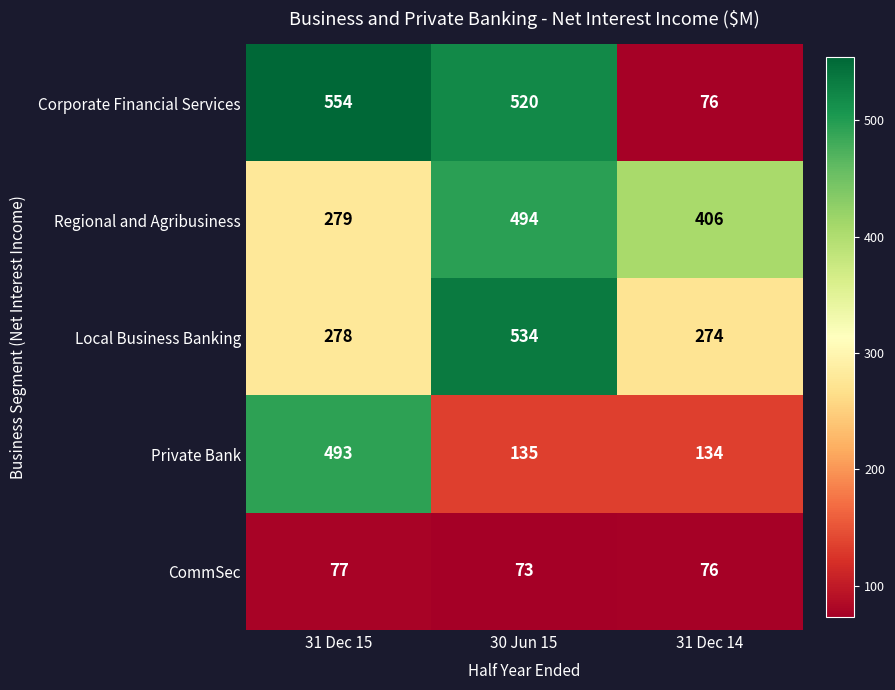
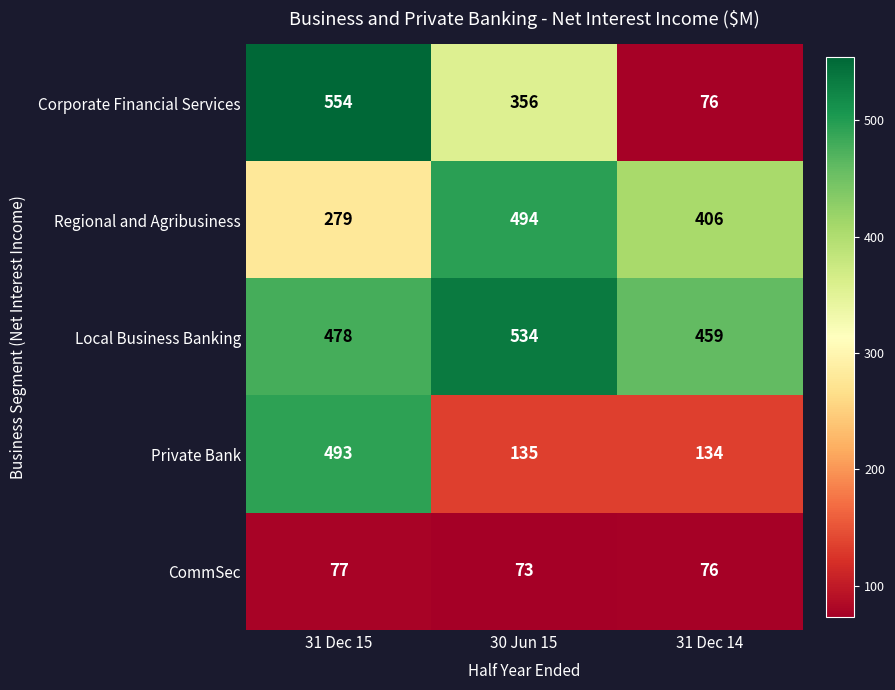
  {
    "Corporate Financial Services": {
      "31 Dec 15": 554,
-     "30 Jun 15": 520,
+     "30 Jun 15": 356,
      "31 Dec 14": 76
    },
    "Regional and Agribusiness": {
      "31 Dec 15": 279,
      "30 Jun 15": 494,
      "31 Dec 14": 406
    },
    "Local Business Banking": {
-     "31 Dec 15": 278,
+     "31 Dec 15": 478,
      "30 Jun 15": 534,
-     "31 Dec 14": 274
+     "31 Dec 14": 459
    },
    "Private Bank": {
      "31 Dec 15": 493,
      "30 Jun 15": 135,
      "31 Dec 14": 134
    },
    "CommSec": {
      "31 Dec 15": 77,
      "30 Jun 15": 73,
      "31 Dec 14": 76
    }
  }
